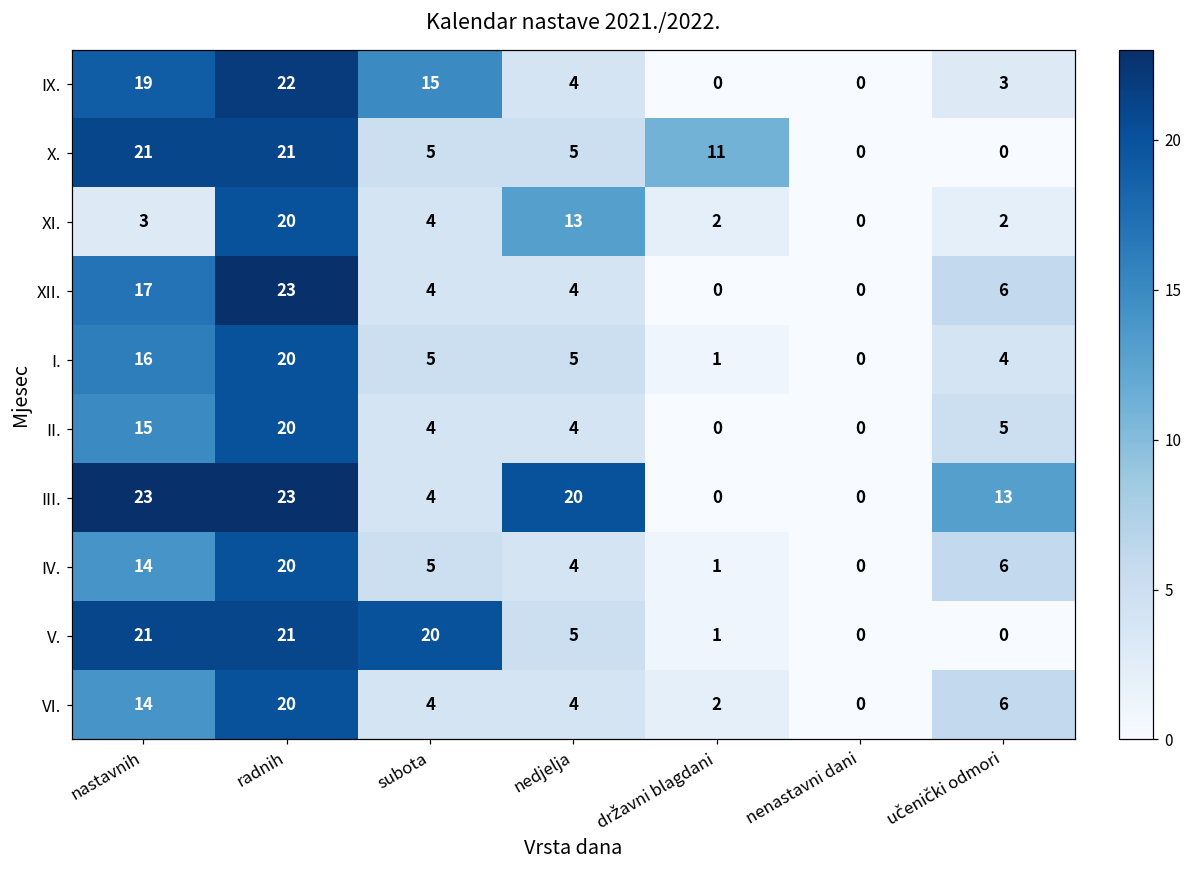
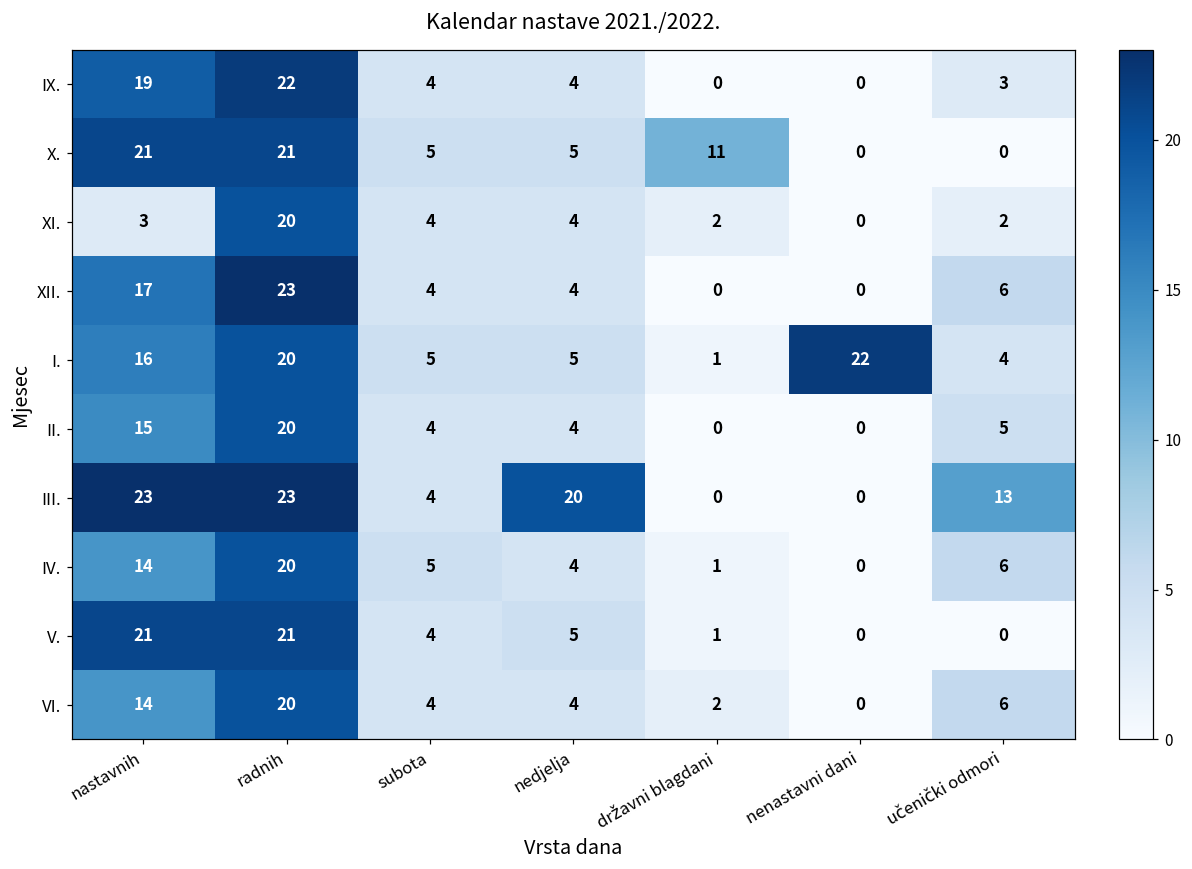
  {
    "IX.": {
      "nastavnih": 19,
      "radnih": 22,
-     "subota": 15,
+     "subota": 4,
      "nedjelja": 4,
      "državni blagdani": 0,
      "nenastavni dani": 0,
      "učenički odmori": 3
    },
    "X.": {
      "nastavnih": 21,
      "radnih": 21,
      "subota": 5,
      "nedjelja": 5,
      "državni blagdani": 11,
      "nenastavni dani": 0,
      "učenički odmori": 0
    },
    "XI.": {
      "nastavnih": 3,
      "radnih": 20,
      "subota": 4,
-     "nedjelja": 13,
+     "nedjelja": 4,
      "državni blagdani": 2,
      "nenastavni dani": 0,
      "učenički odmori": 2
    },
    "XII.": {
      "nastavnih": 17,
      "radnih": 23,
      "subota": 4,
      "nedjelja": 4,
      "državni blagdani": 0,
      "nenastavni dani": 0,
      "učenički odmori": 6
    },
    "I.": {
      "nastavnih": 16,
      "radnih": 20,
      "subota": 5,
      "nedjelja": 5,
      "državni blagdani": 1,
-     "nenastavni dani": 0,
+     "nenastavni dani": 22,
      "učenički odmori": 4
    },
    "II.": {
      "nastavnih": 15,
      "radnih": 20,
      "subota": 4,
      "nedjelja": 4,
      "državni blagdani": 0,
      "nenastavni dani": 0,
      "učenički odmori": 5
    },
    "III.": {
      "nastavnih": 23,
      "radnih": 23,
      "subota": 4,
      "nedjelja": 20,
      "državni blagdani": 0,
      "nenastavni dani": 0,
      "učenički odmori": 13
    },
    "IV.": {
      "nastavnih": 14,
      "radnih": 20,
      "subota": 5,
      "nedjelja": 4,
      "državni blagdani": 1,
      "nenastavni dani": 0,
      "učenički odmori": 6
    },
    "V.": {
      "nastavnih": 21,
      "radnih": 21,
-     "subota": 20,
+     "subota": 4,
      "nedjelja": 5,
      "državni blagdani": 1,
      "nenastavni dani": 0,
      "učenički odmori": 0
    },
    "VI.": {
      "nastavnih": 14,
      "radnih": 20,
      "subota": 4,
      "nedjelja": 4,
      "državni blagdani": 2,
      "nenastavni dani": 0,
      "učenički odmori": 6
    }
  }
